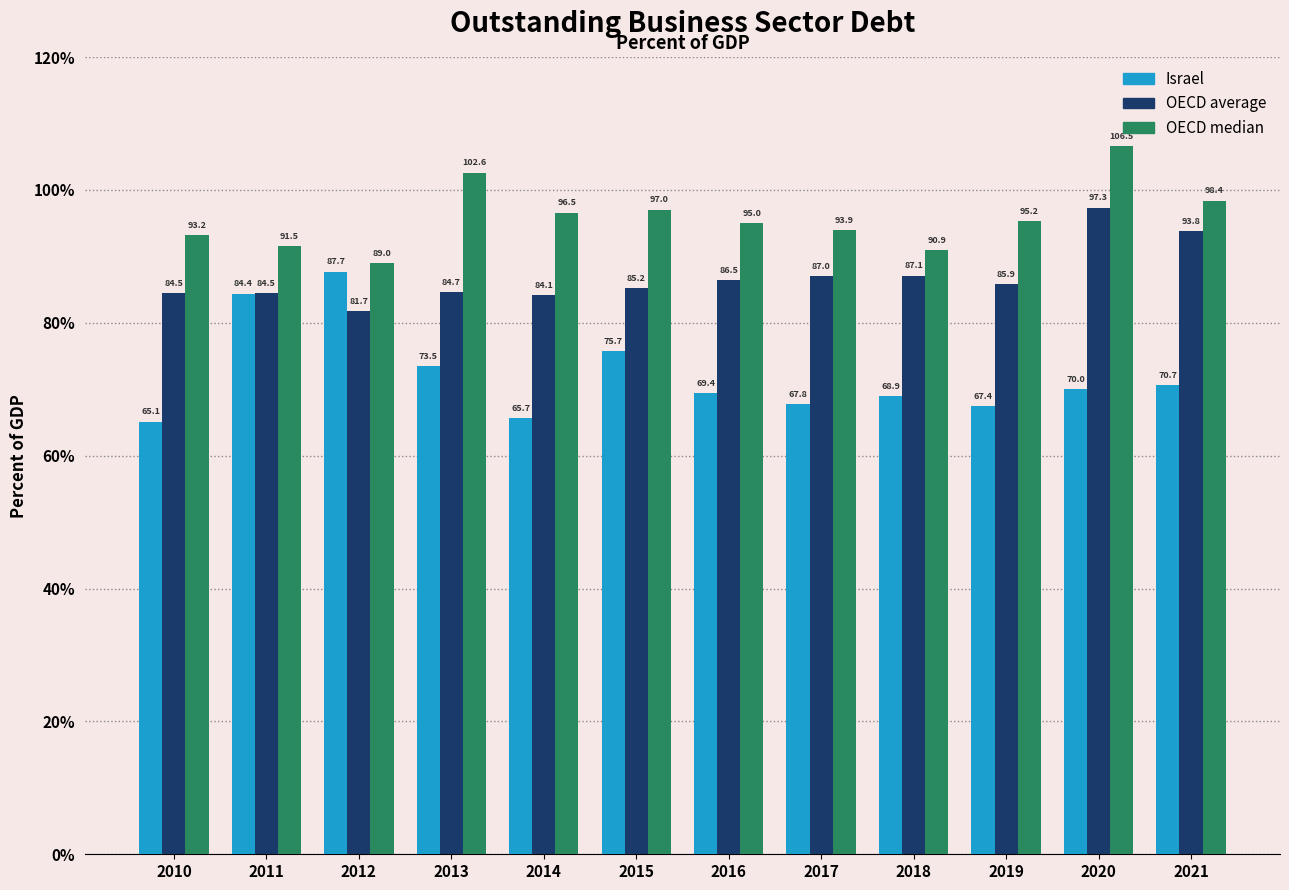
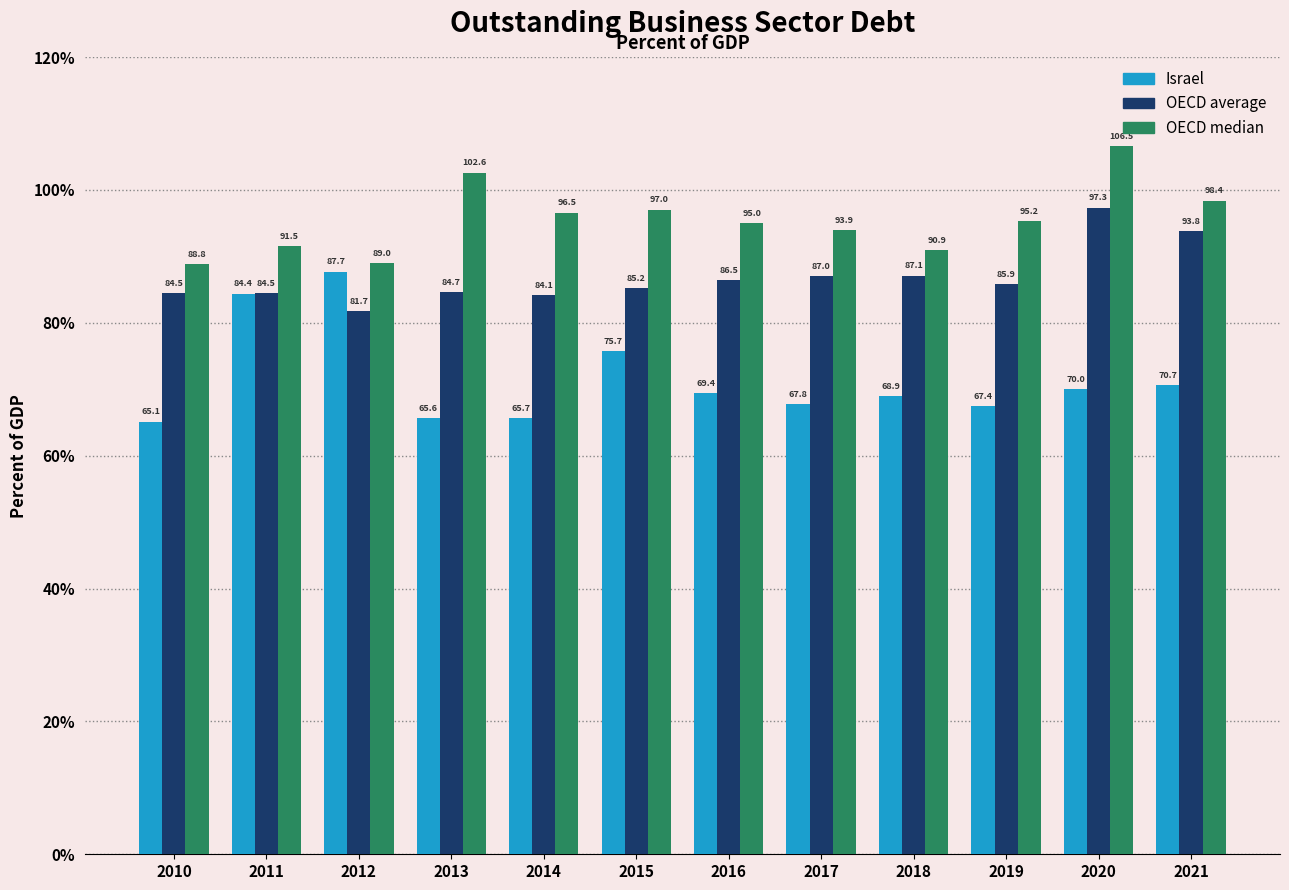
  {
    "Israel": {
      "2010": 65.1,
      "2011": 84.4,
      "2012": 87.7,
-     "2013": 73.5,
+     "2013": 65.6,
      "2014": 65.7,
      "2015": 75.7,
      "2016": 69.4,
      "2017": 67.8,
      "2018": 68.9,
      "2019": 67.4,
      "2020": 70.0,
      "2021": 70.7
    },
    "OECD average": {
      "2010": 84.5,
      "2011": 84.5,
      "2012": 81.7,
      "2013": 84.7,
      "2014": 84.1,
      "2015": 85.2,
      "2016": 86.5,
      "2017": 87.0,
      "2018": 87.1,
      "2019": 85.9,
      "2020": 97.3,
      "2021": 93.8
    },
    "OECD median": {
-     "2010": 93.2,
+     "2010": 88.8,
      "2011": 91.5,
      "2012": 89.0,
      "2013": 102.6,
      "2014": 96.5,
      "2015": 97.0,
      "2016": 95.0,
      "2017": 93.9,
      "2018": 90.9,
      "2019": 95.2,
      "2020": 106.5,
      "2021": 98.4
    }
  }
